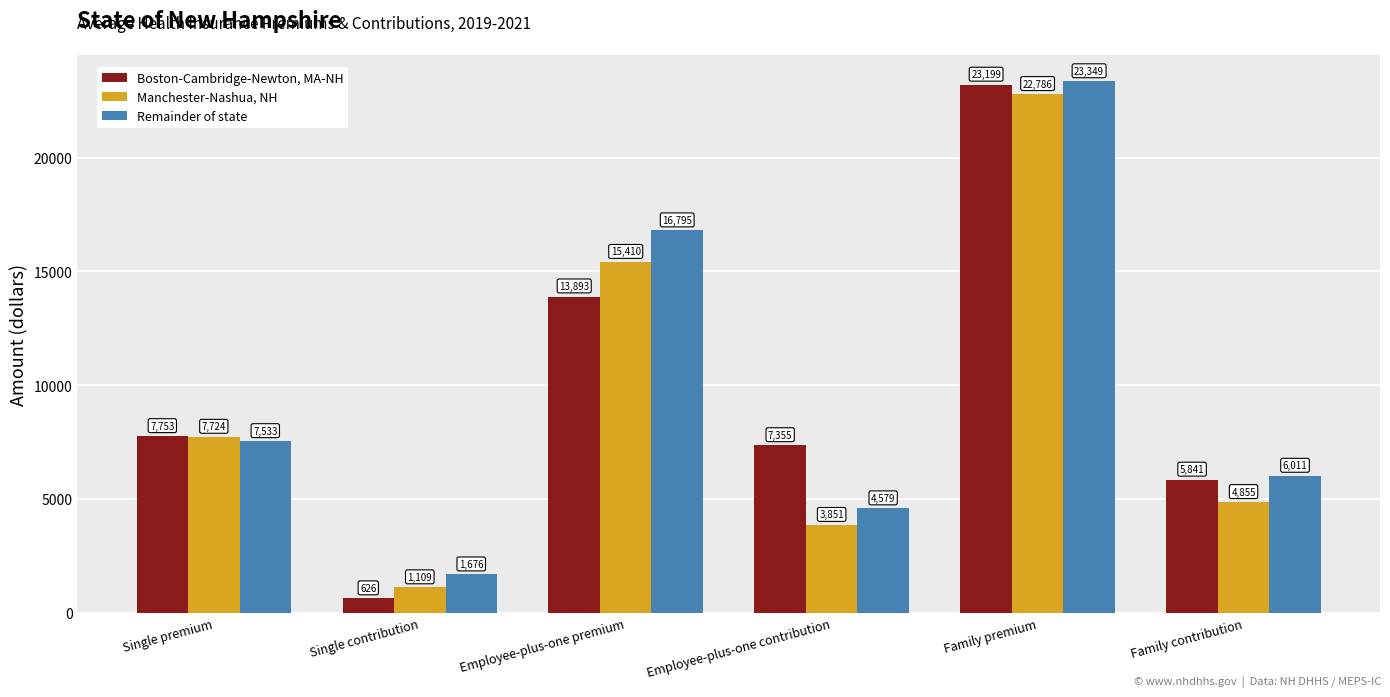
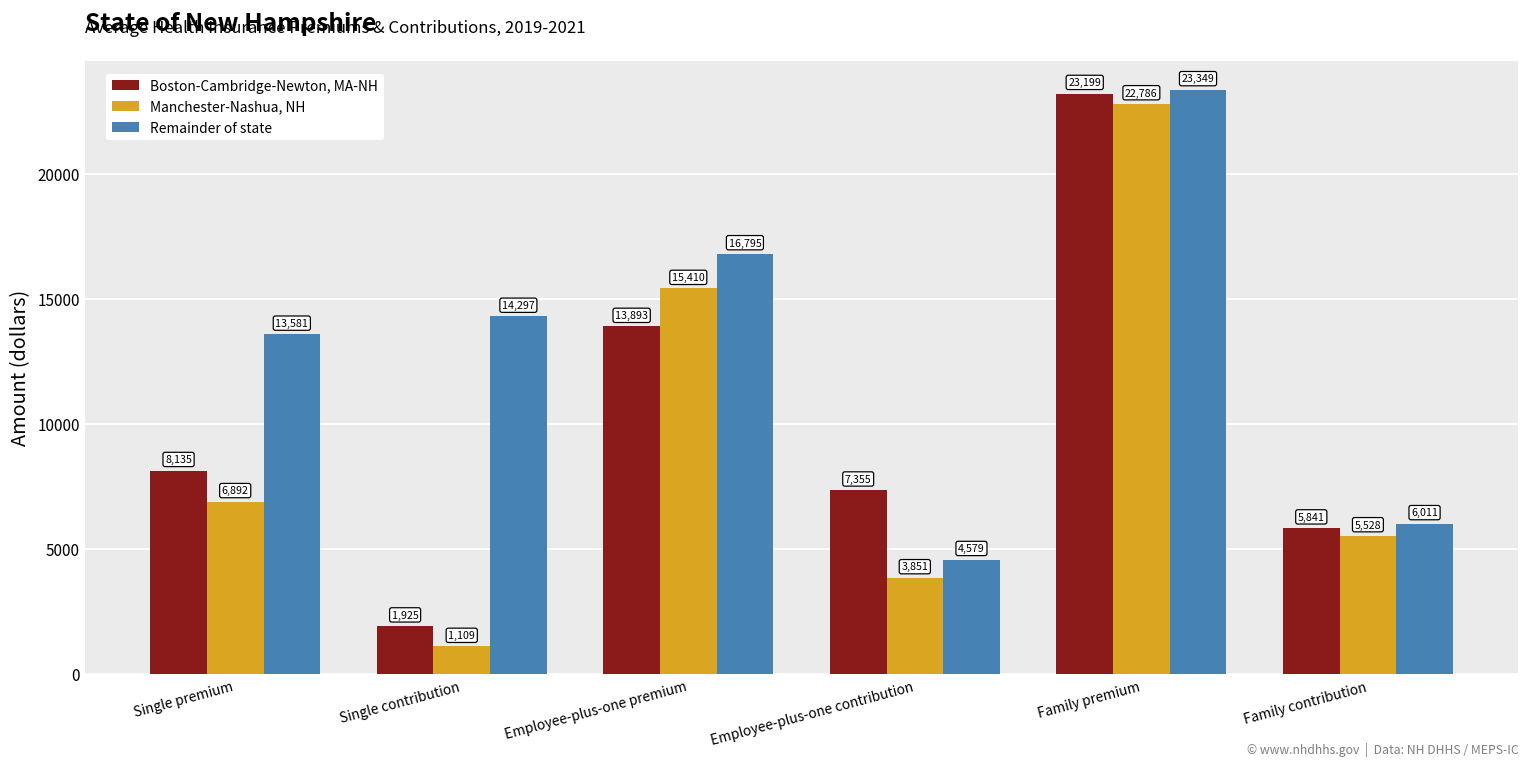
  {
    "Boston-Cambridge-Newton, MA-NH": {
-     "Single premium": "7,753",
-     "Single contribution": "626"
+     "Single premium": "8,135",
+     "Single contribution": "1,925"
    },
    "Manchester-Nashua, NH": {
-     "Single premium": "7,724",
-     "Family contribution": "4,855"
+     "Single premium": "6,892",
+     "Family contribution": "5,528"
    },
    "Remainder of state": {
-     "Single premium": "7,533",
-     "Single contribution": "1,676"
+     "Single premium": "13,581",
+     "Single contribution": "14,297"
    }
  }
